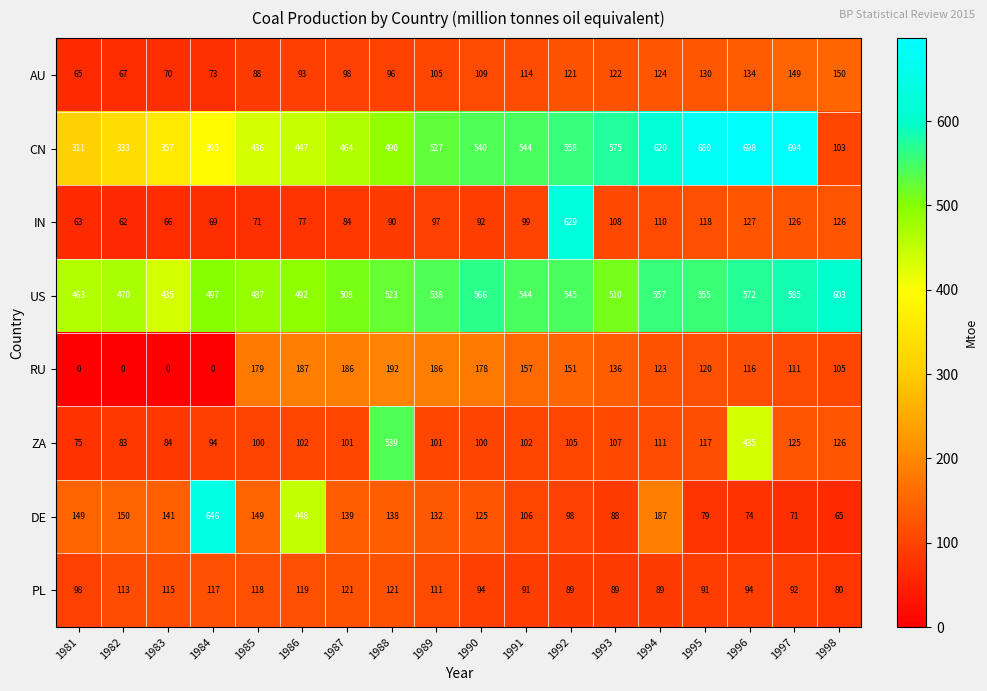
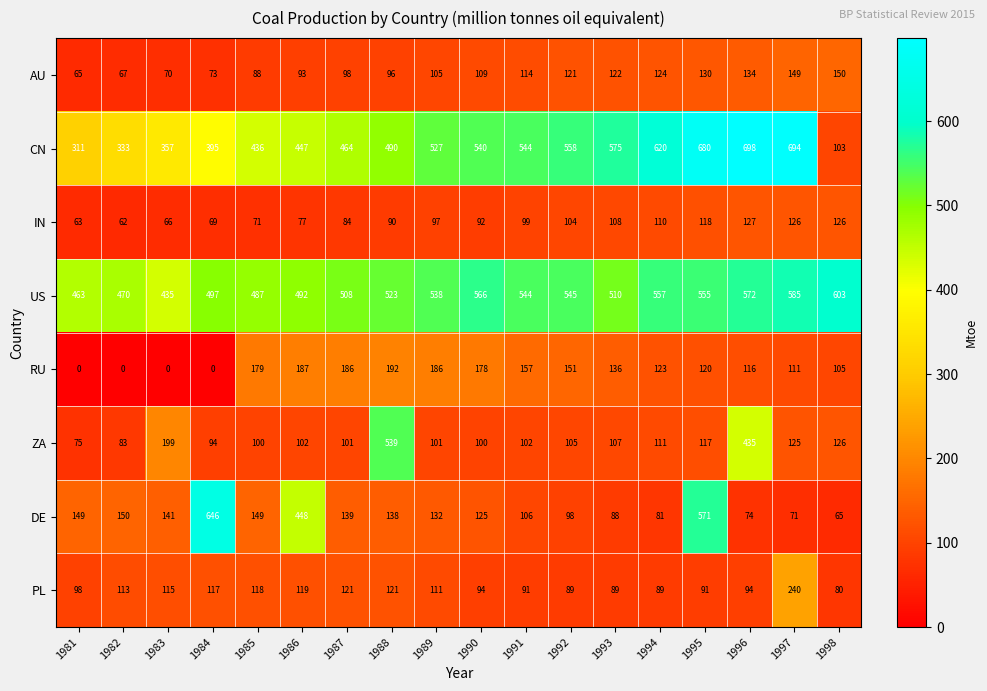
  {
    "AU": {
      "1981": 65,
      "1982": 67,
      "1983": 70,
      "1984": 73,
      "1985": 88,
      "1986": 93,
      "1987": 98,
      "1988": 96,
      "1989": 105,
      "1990": 109,
      "1991": 114,
      "1992": 121,
      "1993": 122,
      "1994": 124,
      "1995": 130,
      "1996": 134,
      "1997": 149,
      "1998": 150
    },
    "CN": {
      "1981": 311,
      "1982": 333,
      "1983": 357,
      "1984": 395,
      "1985": 436,
      "1986": 447,
      "1987": 464,
      "1988": 490,
      "1989": 527,
      "1990": 540,
      "1991": 544,
      "1992": 558,
      "1993": 575,
      "1994": 620,
      "1995": 680,
      "1996": 698,
      "1997": 694,
      "1998": 103
    },
    "IN": {
      "1981": 63,
      "1982": 62,
      "1983": 66,
      "1984": 69,
      "1985": 71,
      "1986": 77,
      "1987": 84,
      "1988": 90,
      "1989": 97,
      "1990": 92,
      "1991": 99,
-     "1992": 629,
+     "1992": 104,
      "1993": 108,
      "1994": 110,
      "1995": 118,
      "1996": 127,
      "1997": 126,
      "1998": 126
    },
    "US": {
      "1981": 463,
      "1982": 470,
      "1983": 435,
      "1984": 497,
      "1985": 487,
      "1986": 492,
      "1987": 508,
      "1988": 523,
      "1989": 538,
      "1990": 566,
      "1991": 544,
      "1992": 545,
      "1993": 510,
      "1994": 557,
      "1995": 555,
      "1996": 572,
      "1997": 585,
      "1998": 603
    },
    "RU": {
      "1981": 0,
      "1982": 0,
      "1983": 0,
      "1984": 0,
      "1985": 179,
      "1986": 187,
      "1987": 186,
      "1988": 192,
      "1989": 186,
      "1990": 178,
      "1991": 157,
      "1992": 151,
      "1993": 136,
      "1994": 123,
      "1995": 120,
      "1996": 116,
      "1997": 111,
      "1998": 105
    },
    "ZA": {
      "1981": 75,
      "1982": 83,
-     "1983": 84,
+     "1983": 199,
      "1984": 94,
      "1985": 100,
      "1986": 102,
      "1987": 101,
      "1988": 539,
      "1989": 101,
      "1990": 100,
      "1991": 102,
      "1992": 105,
      "1993": 107,
      "1994": 111,
      "1995": 117,
      "1996": 435,
      "1997": 125,
      "1998": 126
    },
    "DE": {
      "1981": 149,
      "1982": 150,
      "1983": 141,
      "1984": 646,
      "1985": 149,
      "1986": 448,
      "1987": 139,
      "1988": 138,
      "1989": 132,
      "1990": 125,
      "1991": 106,
      "1992": 98,
      "1993": 88,
-     "1994": 187,
-     "1995": 79,
+     "1994": 81,
+     "1995": 571,
      "1996": 74,
      "1997": 71,
      "1998": 65
    },
    "PL": {
      "1981": 98,
      "1982": 113,
      "1983": 115,
      "1984": 117,
      "1985": 118,
      "1986": 119,
      "1987": 121,
      "1988": 121,
      "1989": 111,
      "1990": 94,
      "1991": 91,
      "1992": 89,
      "1993": 89,
      "1994": 89,
      "1995": 91,
      "1996": 94,
-     "1997": 92,
+     "1997": 240,
      "1998": 80
    }
  }
